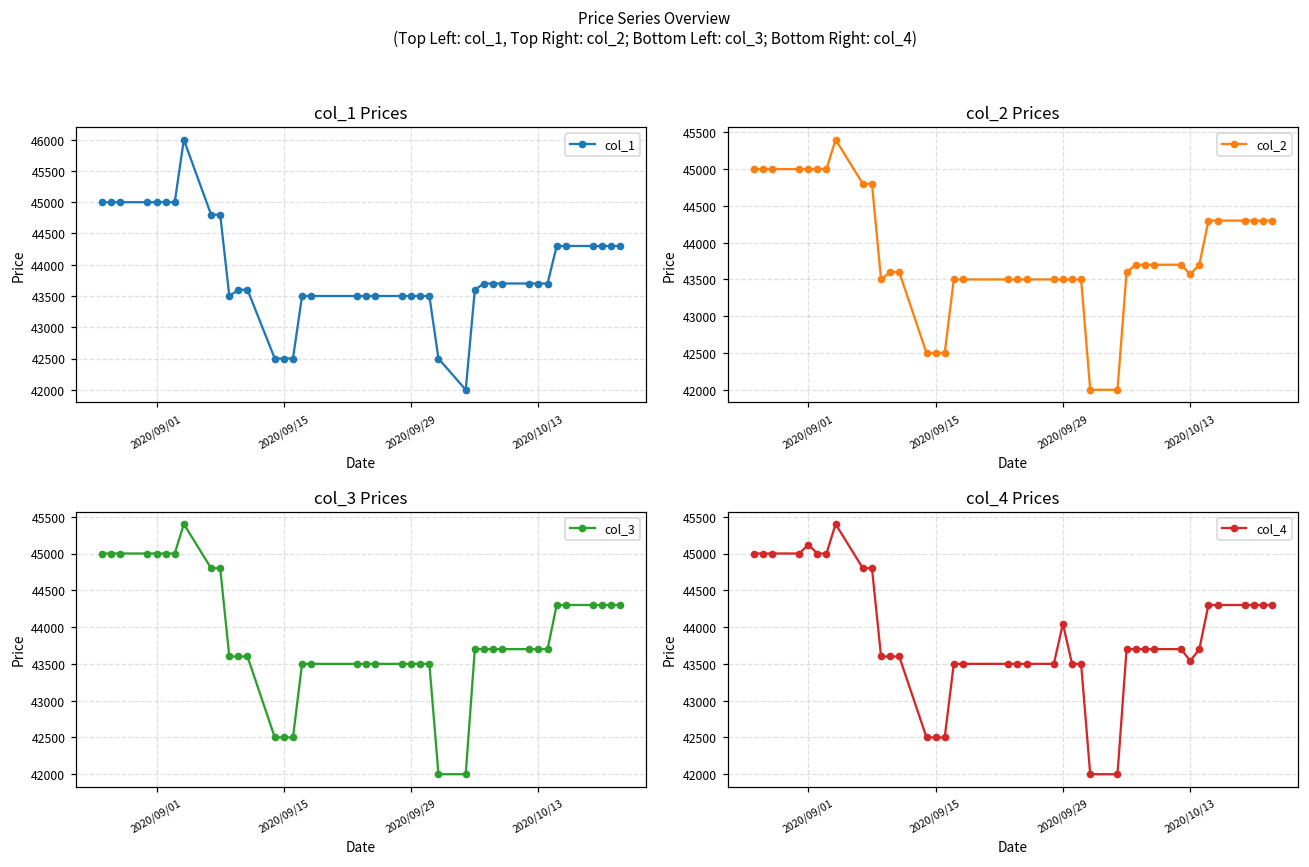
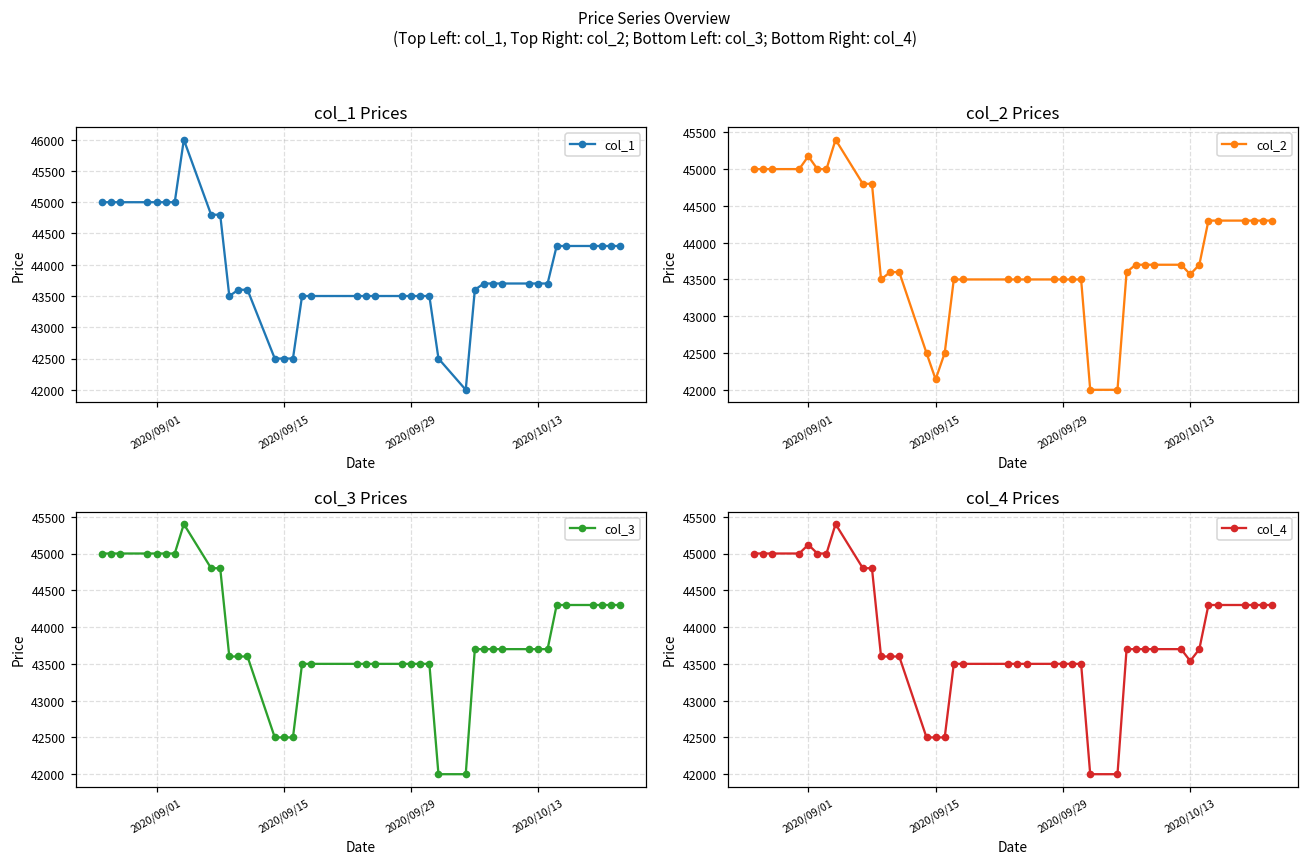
  {
    "col_1 Prices": {
      "2020/09/01": 45000,
      "2020/09/15": 42500,
      "2020/09/29": 43500,
      "2020/10/13": 43700
    },
    "col_2 Prices": {
-     "2020/09/01": 45000,
-     "2020/09/15": 42500,
+     "2020/09/01": 45200,
+     "2020/09/15": 42100,
      "2020/09/29": 43500,
      "2020/10/13": 43600
    },
    "col_3 Prices": {
      "2020/09/01": 45000,
      "2020/09/15": 42500,
      "2020/09/29": 43500,
      "2020/10/13": 43700
    },
    "col_4 Prices": {
      "2020/09/01": 45100,
      "2020/09/15": 42500,
-     "2020/09/29": 44000,
+     "2020/09/29": 43500,
      "2020/10/13": 43500
    }
  }
